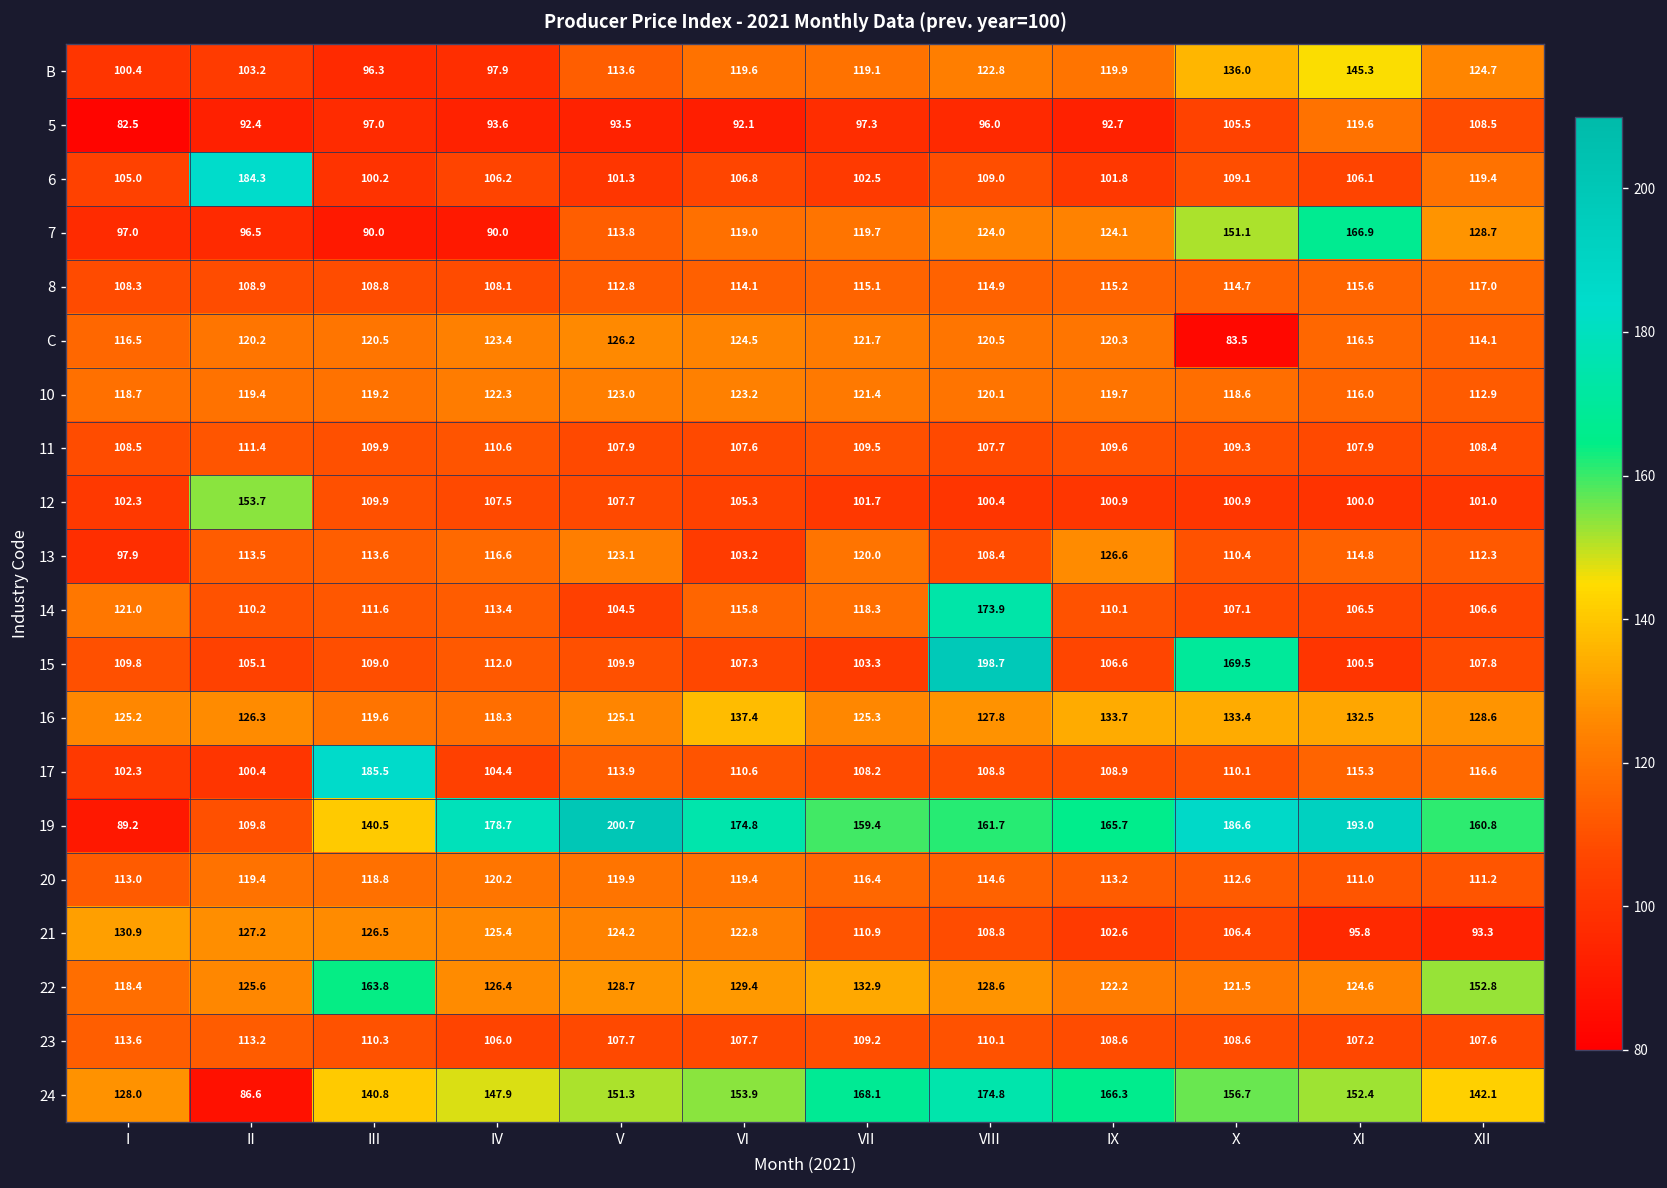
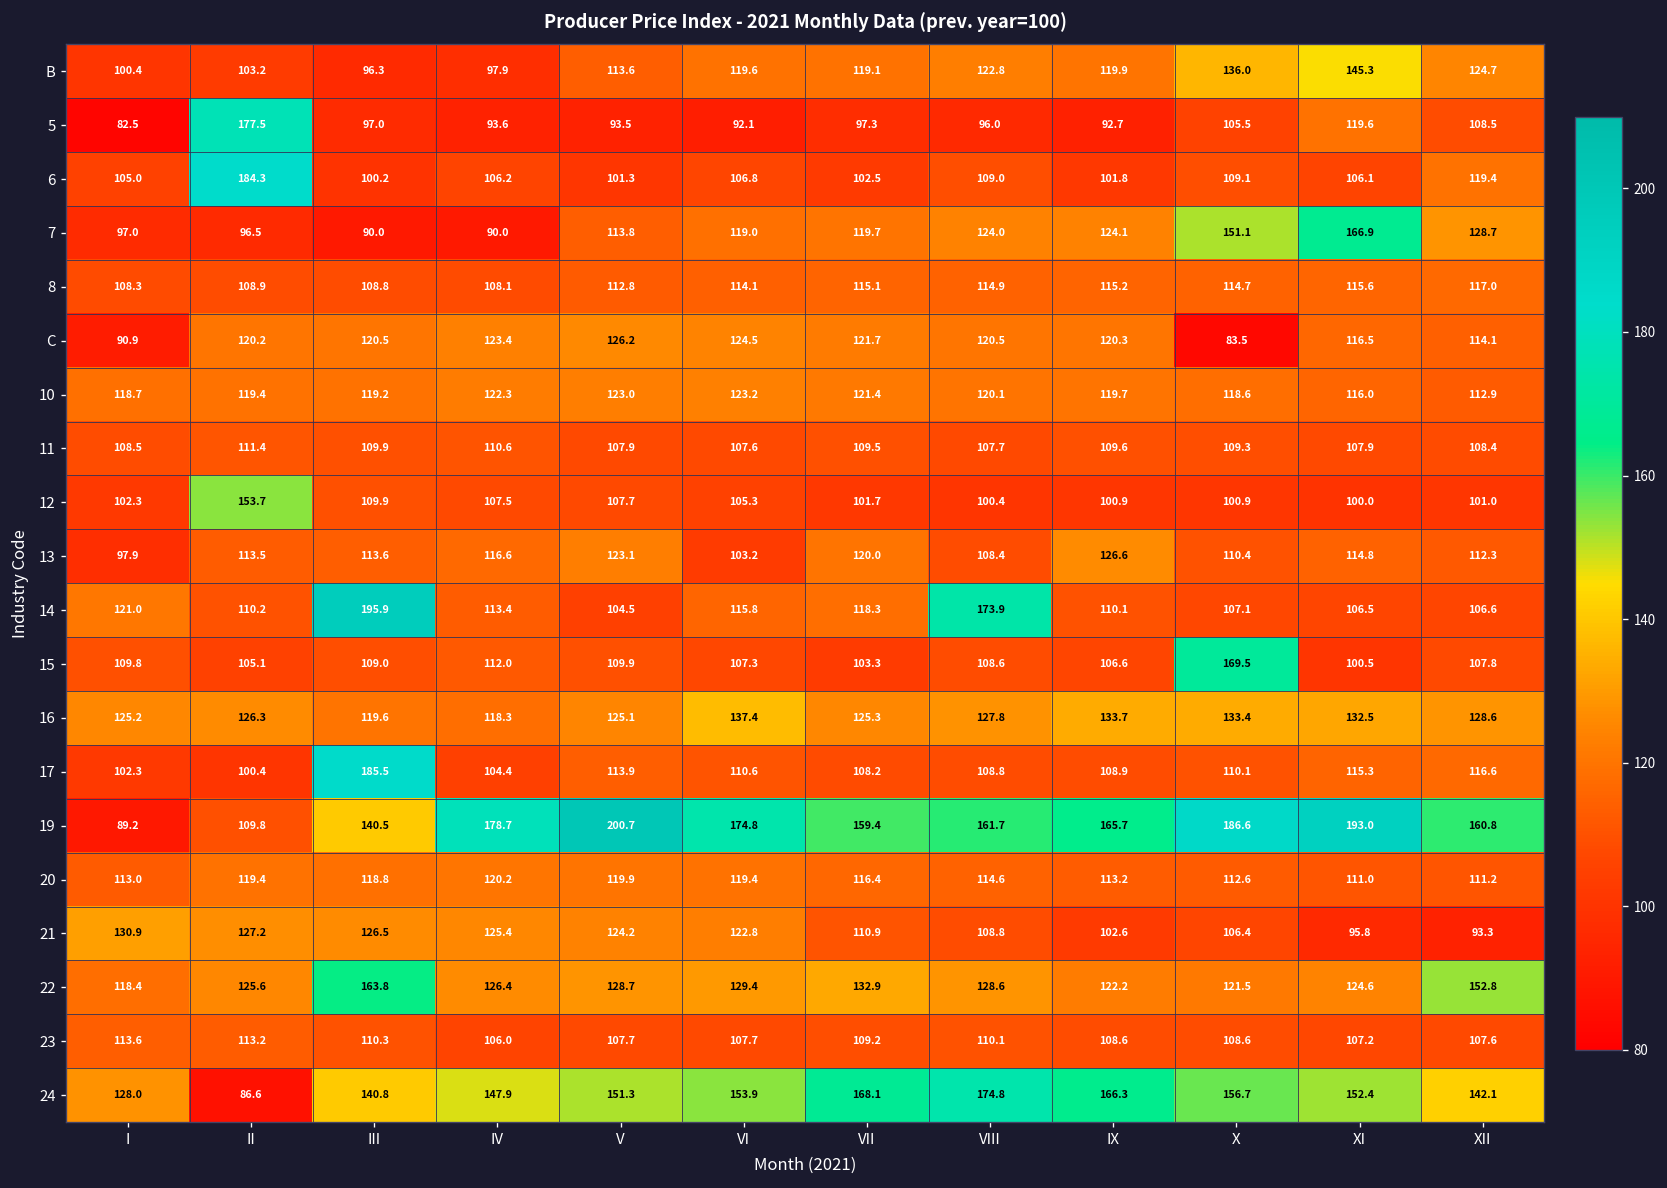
  {
    "5": {
      "I": 82.5,
-     "II": 92.4,
+     "II": 177.5,
      "III": 97.0,
      "IV": 93.6,
      "V": 93.5,
      "VI": 92.1,
      "VII": 97.3,
      "VIII": 96.0,
      "IX": 92.7,
      "X": 105.5,
      "XI": 119.6,
      "XII": 108.5
    },
    "C": {
-     "I": 116.5,
+     "I": 90.9,
      "II": 120.2,
      "III": 120.5,
      "IV": 123.4,
      "V": 126.2,
      "VI": 124.5,
      "VII": 121.7,
      "VIII": 120.5,
      "IX": 120.3,
      "X": 83.5,
      "XI": 116.5,
      "XII": 114.1
    },
    "14": {
      "I": 121.0,
      "II": 110.2,
-     "III": 111.6,
+     "III": 195.9,
      "IV": 113.4,
      "V": 104.5,
      "VI": 115.8,
      "VII": 118.3,
      "VIII": 173.9,
      "IX": 110.1,
      "X": 107.1,
      "XI": 106.5,
      "XII": 106.6
    },
    "15": {
      "I": 109.8,
      "II": 105.1,
      "III": 109.0,
      "IV": 112.0,
      "V": 109.9,
      "VI": 107.3,
      "VII": 103.3,
-     "VIII": 198.7,
+     "VIII": 108.6,
      "IX": 106.6,
      "X": 169.5,
      "XI": 100.5,
      "XII": 107.8
    }
  }
